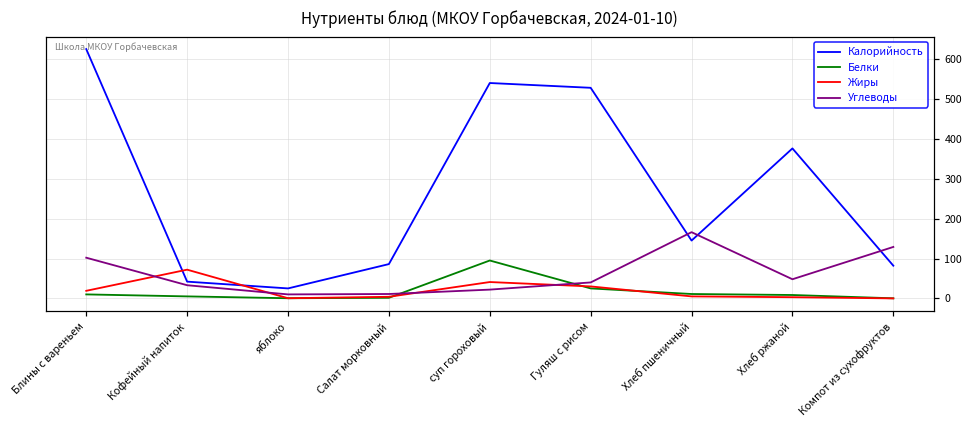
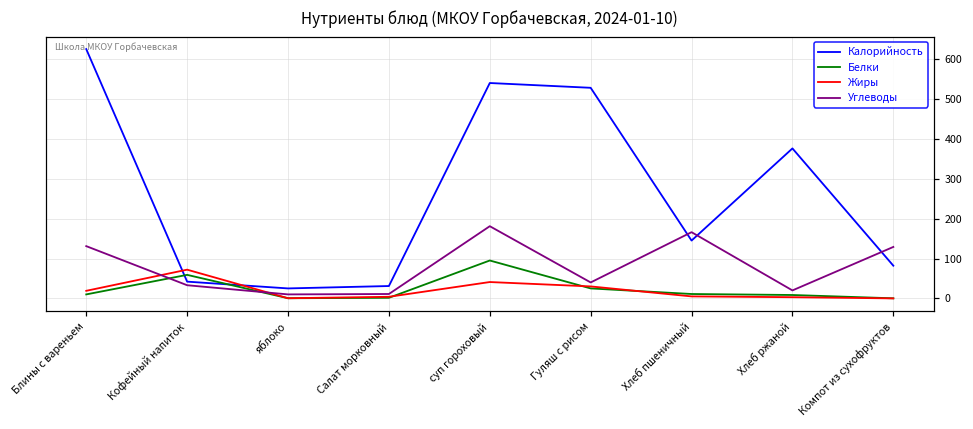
  {
    "Калорийность": {
      "Блины с вареньем": 630,
      "Кофейный напиток": 40,
      "яблоко": 30,
-     "Салат морковный": 90,
+     "Салат морковный": 30,
      "суп гороховый": 540,
      "Гуляш с рисом": 530,
      "Хлеб пшеничный": 150,
      "Хлеб ржаной": 380,
      "Компот из сухофруктов": 80
    },
    "Белки": {
      "Блины с вареньем": 10,
-     "Кофейный напиток": 10,
+     "Кофейный напиток": 60,
      "суп гороховый": 100
    },
    "Жиры": {
      "Блины с вареньем": 20,
      "Кофейный напиток": 70,
      "суп гороховый": 40
    },
    "Углеводы": {
-     "Блины с вареньем": 100,
+     "Блины с вареньем": 130,
      "Кофейный напиток": 30,
      "яблоко": 10,
-     "суп гороховый": 20,
+     "суп гороховый": 180,
      "Гуляш с рисом": 40,
      "Хлеб пшеничный": 170,
-     "Хлеб ржаной": 50,
+     "Хлеб ржаной": 20,
      "Компот из сухофруктов": 130
    }
  }
